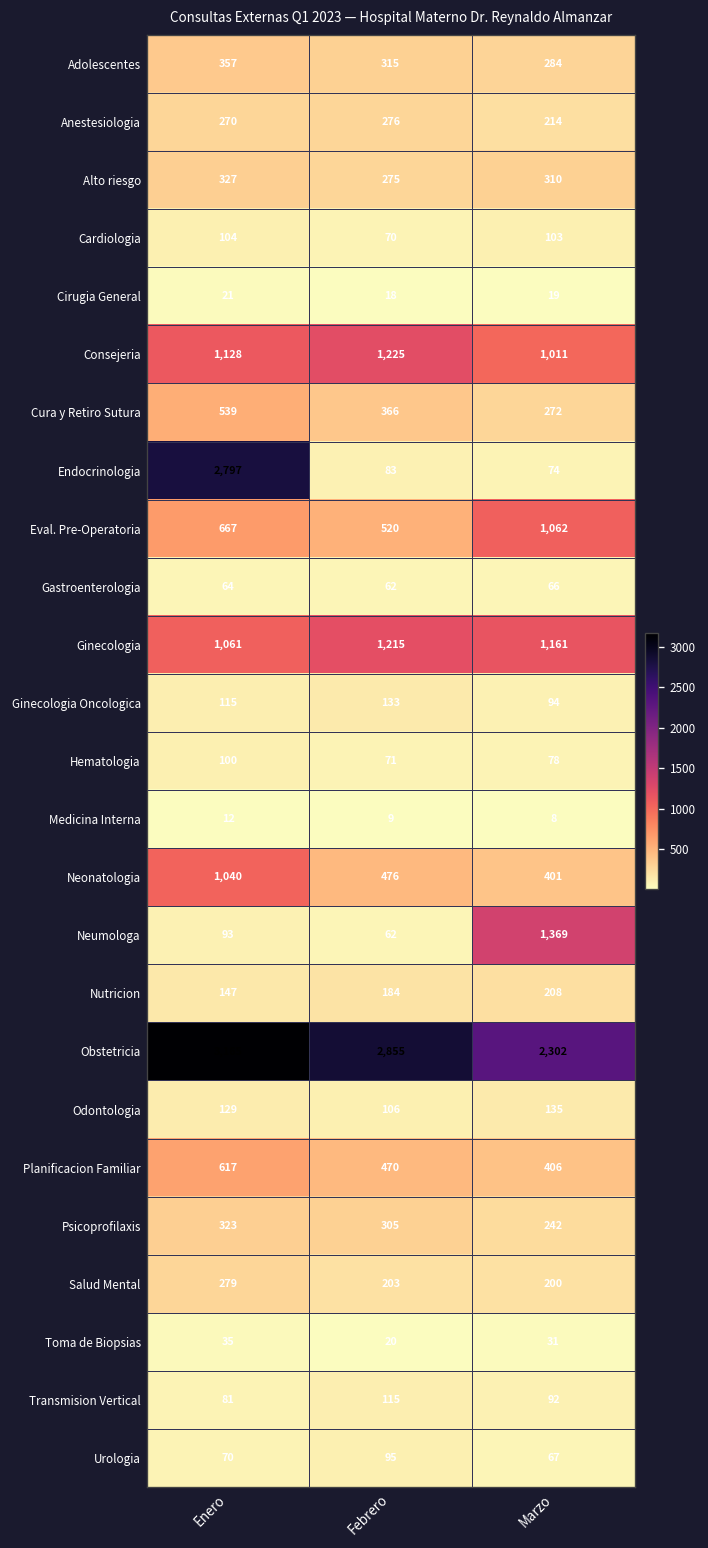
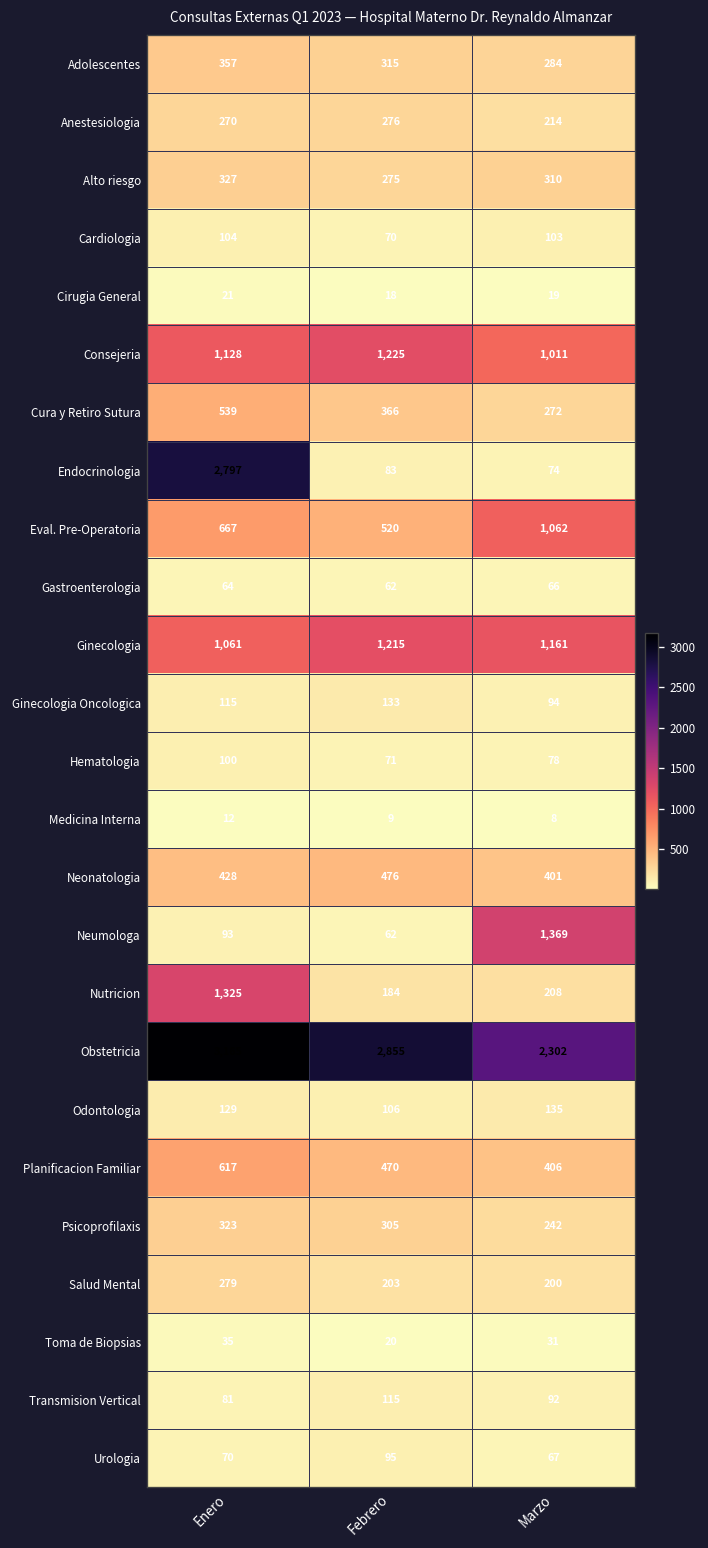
  {
    "Adolescentes": {
      "Enero": "357",
      "Febrero": "315",
      "Marzo": "284"
    },
    "Anestesiologia": {
      "Enero": "270",
      "Febrero": "276",
      "Marzo": "214"
    },
    "Alto riesgo": {
      "Enero": "327",
      "Febrero": "275",
      "Marzo": "310"
    },
    "Cardiologia": {
      "Enero": "104",
      "Febrero": "70",
      "Marzo": "103"
    },
    "Cirugia General": {
      "Enero": "21",
      "Febrero": "18",
      "Marzo": "19"
    },
    "Consejeria": {
      "Enero": "1,128",
      "Febrero": "1,225",
      "Marzo": "1,011"
    },
    "Cura y Retiro Sutura": {
      "Enero": "539",
      "Febrero": "366",
      "Marzo": "272"
    },
    "Endocrinologia": {
      "Enero": "2,797",
      "Febrero": "83",
      "Marzo": "74"
    },
    "Eval. Pre-Operatoria": {
      "Enero": "667",
      "Febrero": "520",
      "Marzo": "1,062"
    },
    "Gastroenterologia": {
      "Enero": "64",
      "Febrero": "62",
      "Marzo": "66"
    },
    "Ginecologia": {
      "Enero": "1,061",
      "Febrero": "1,215",
      "Marzo": "1,161"
    },
    "Ginecologia Oncologica": {
      "Enero": "115",
      "Febrero": "133",
      "Marzo": "94"
    },
    "Hematologia": {
      "Enero": "100",
      "Febrero": "71",
      "Marzo": "78"
    },
    "Medicina Interna": {
      "Enero": "12",
      "Febrero": "9",
      "Marzo": "8"
    },
    "Neonatologia": {
-     "Enero": "1,040",
+     "Enero": "428",
      "Febrero": "476",
      "Marzo": "401"
    },
    "Neumologa": {
      "Enero": "93",
      "Febrero": "62",
      "Marzo": "1,369"
    },
    "Nutricion": {
-     "Enero": "147",
+     "Enero": "1,325",
      "Febrero": "184",
      "Marzo": "208"
    },
    "Obstetricia": {
      "Febrero": "2,855",
      "Marzo": "2,302"
    },
    "Odontologia": {
      "Enero": "129",
      "Febrero": "106",
      "Marzo": "135"
    },
    "Planificacion Familiar": {
      "Enero": "617",
      "Febrero": "470",
      "Marzo": "406"
    },
    "Psicoprofilaxis": {
      "Enero": "323",
      "Febrero": "305",
      "Marzo": "242"
    },
    "Salud Mental": {
      "Enero": "279",
      "Febrero": "203",
      "Marzo": "200"
    },
    "Toma de Biopsias": {
      "Enero": "35",
      "Febrero": "20",
      "Marzo": "31"
    },
    "Transmision Vertical": {
      "Enero": "81",
      "Febrero": "115",
      "Marzo": "92"
    },
    "Urologia": {
      "Enero": "70",
      "Febrero": "95",
      "Marzo": "67"
    }
  }
